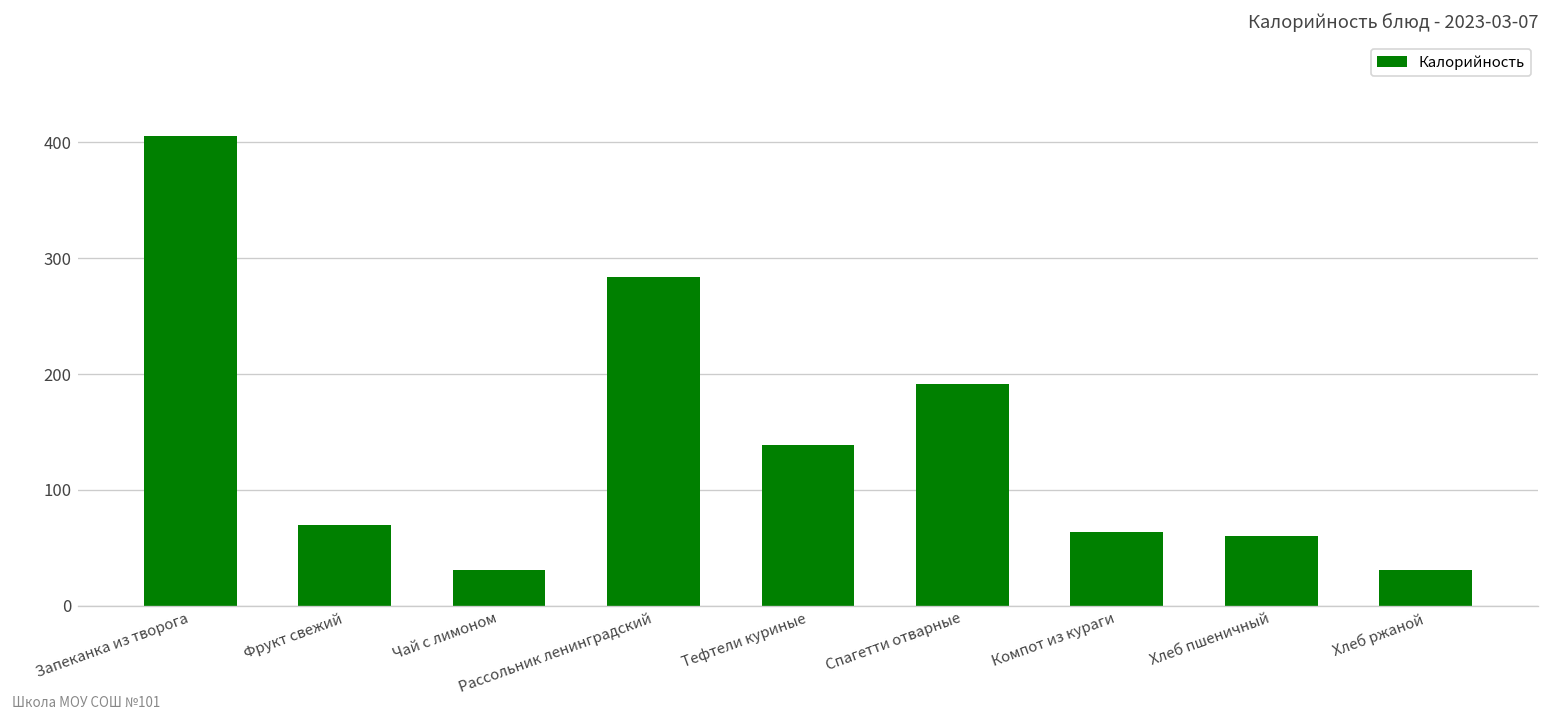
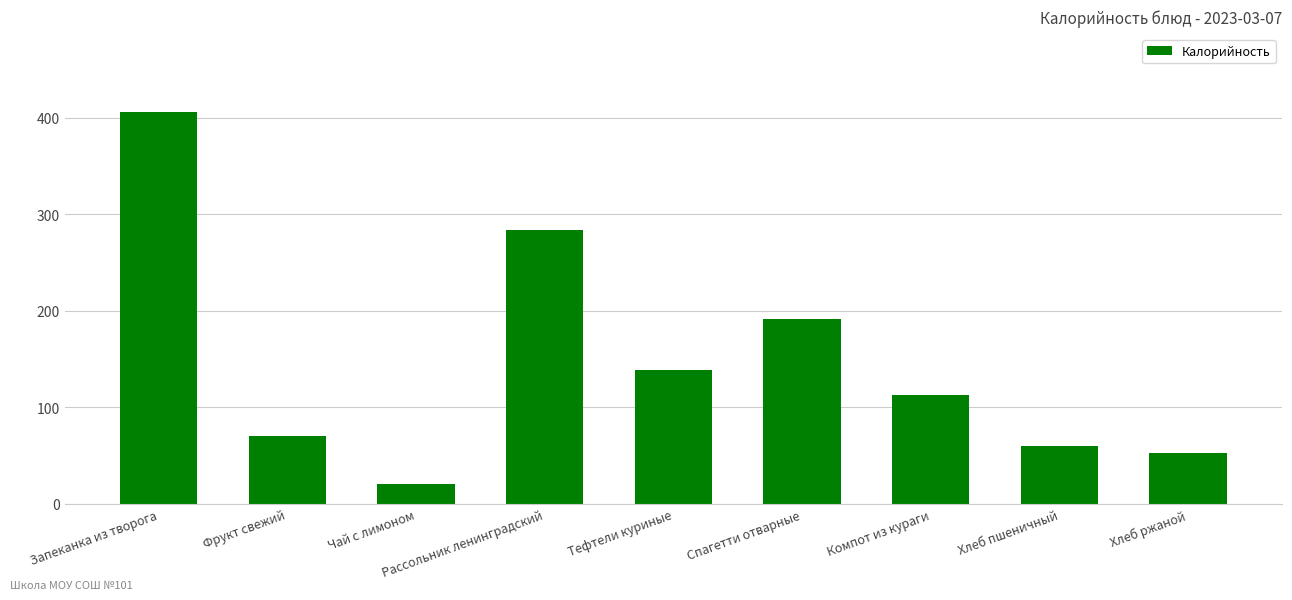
  {
    "Запеканка из творога": 410,
    "Фрукт свежий": 70,
-   "Чай с лимоном": 30,
+   "Чай с лимоном": 20,
    "Рассольник ленинградский": 280,
    "Тефтели куриные": 140,
    "Спагетти отварные": 190,
-   "Компот из кураги": 60,
+   "Компот из кураги": 110,
    "Хлеб пшеничный": 60,
-   "Хлеб ржаной": 30
+   "Хлеб ржаной": 50
  }
